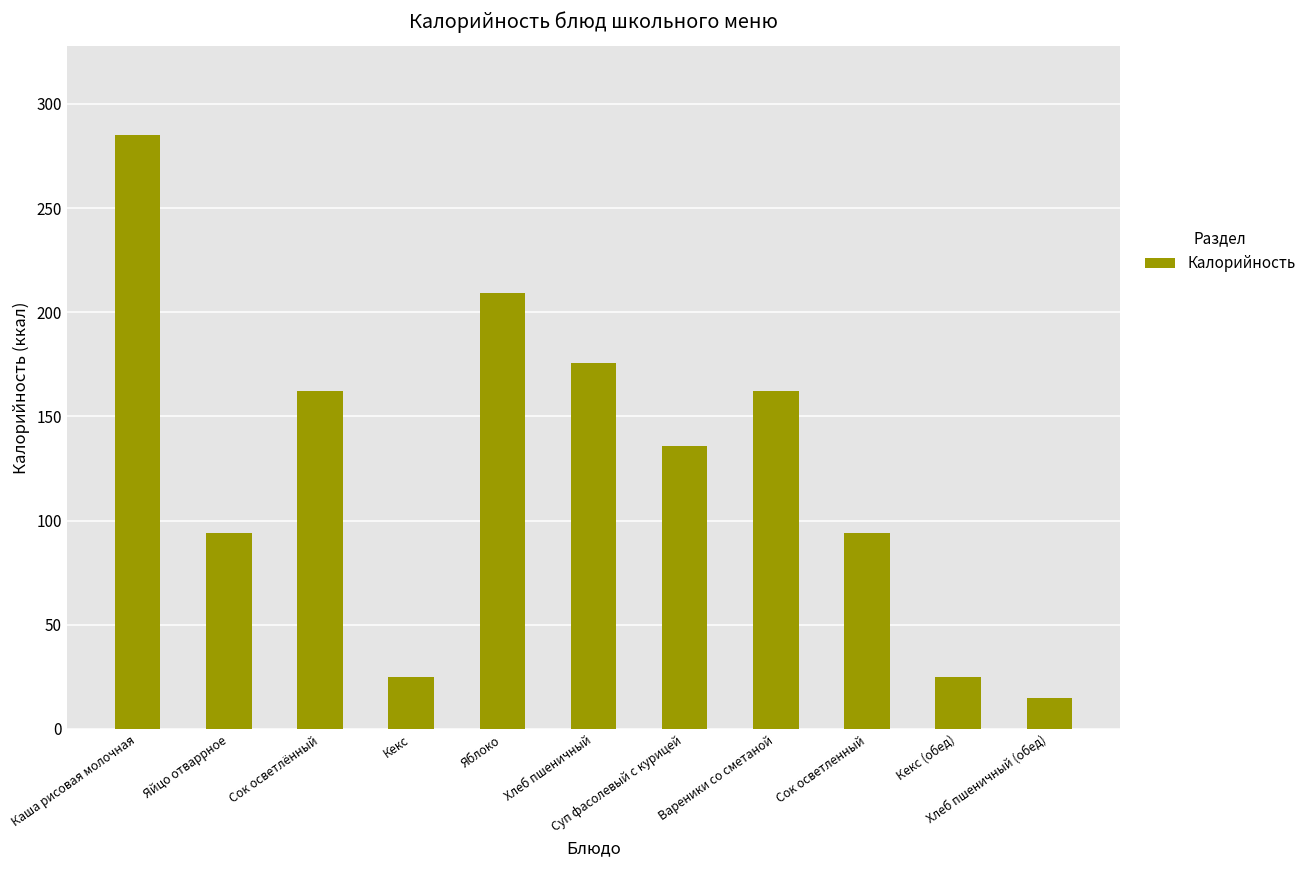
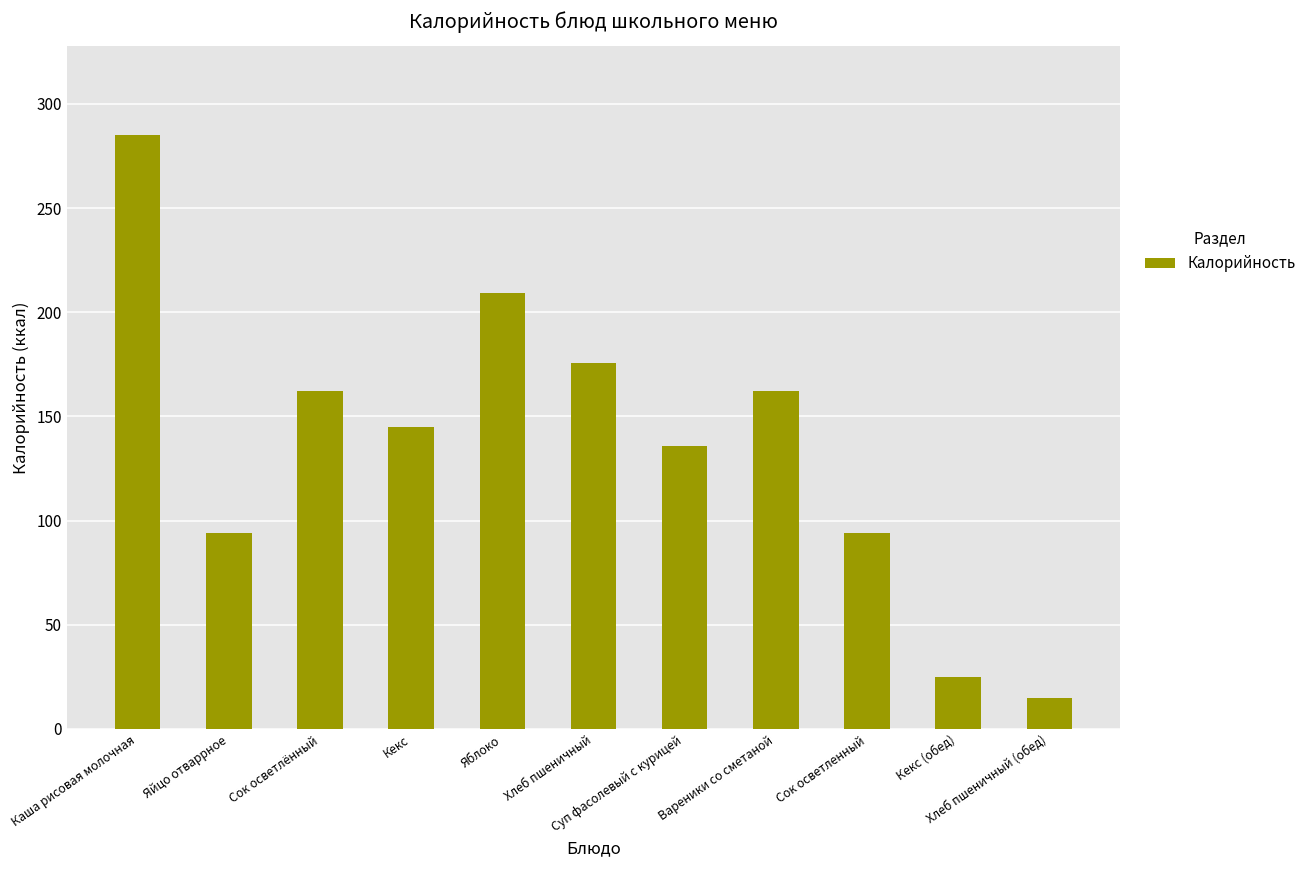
  {
    "Каша рисовая молочная": 285,
    "Яйцо отваррное": 94,
    "Сок осветлённый": 162,
-   "Кекс": 25,
+   "Кекс": 145,
    "Яблоко": 209,
    "Хлеб пшеничный": 176,
    "Суп фасолевый с курицей": 136,
    "Вареники со сметаной": 162,
    "Сок осветленный": 94,
    "Кекс (обед)": 25,
    "Хлеб пшеничный (обед)": 15
  }
